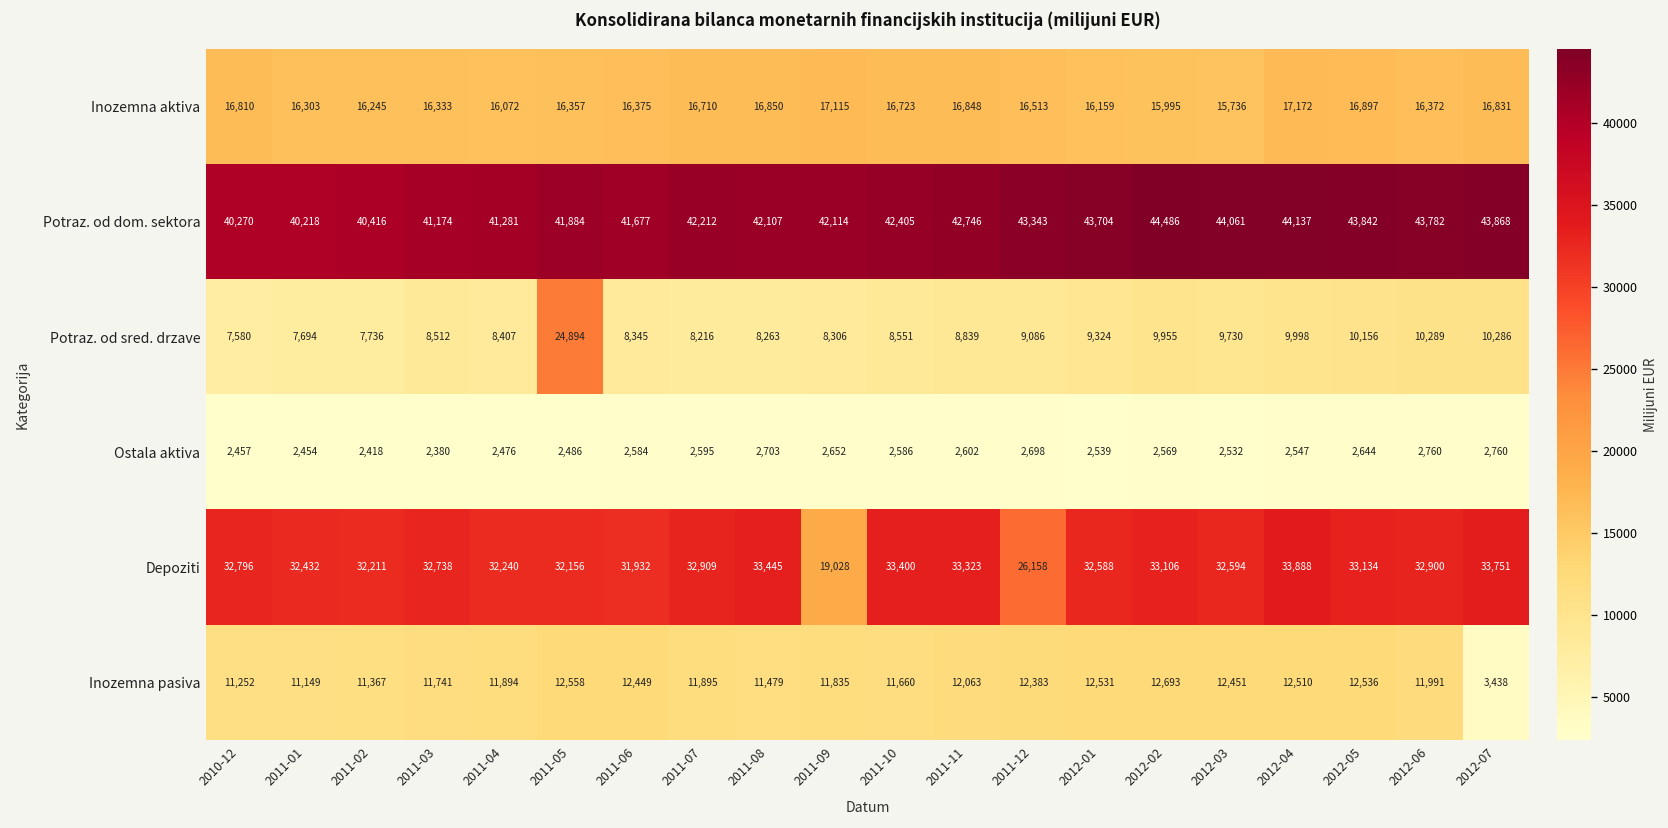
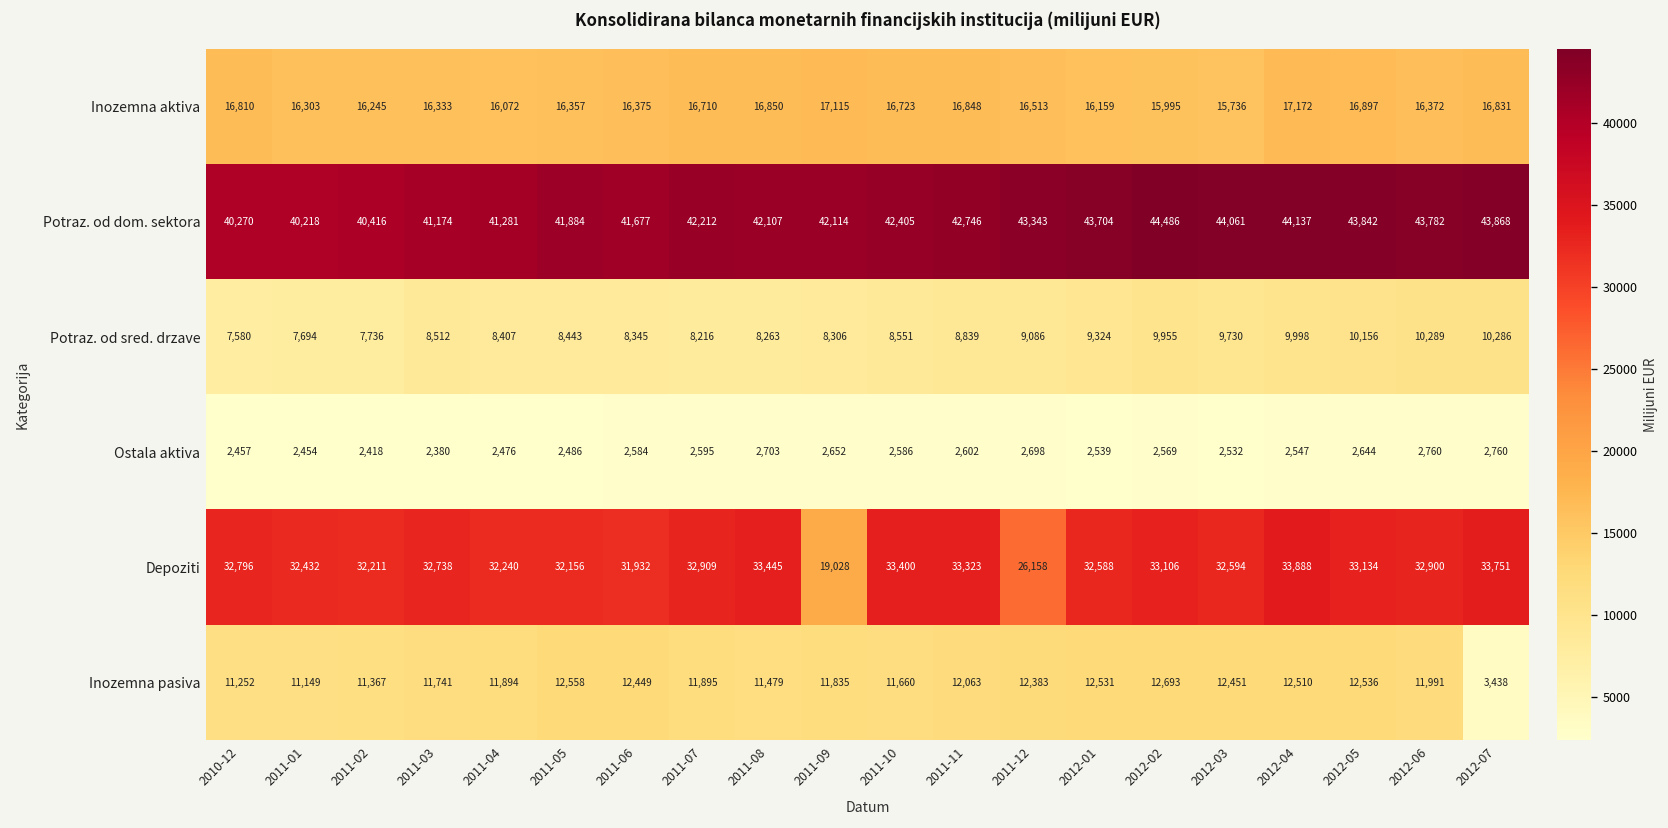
  {
    "Inozemna aktiva": {
      "2010-12": "16,810",
      "2011-01": "16,303",
      "2011-02": "16,245",
      "2011-03": "16,333",
      "2011-04": "16,072",
      "2011-05": "16,357",
      "2011-06": "16,375",
      "2011-07": "16,710",
      "2011-08": "16,850",
      "2011-09": "17,115",
      "2011-10": "16,723",
      "2011-11": "16,848",
      "2011-12": "16,513",
      "2012-01": "16,159",
      "2012-02": "15,995",
      "2012-03": "15,736",
      "2012-04": "17,172",
      "2012-05": "16,897",
      "2012-06": "16,372",
      "2012-07": "16,831"
    },
    "Potraz. od dom. sektora": {
      "2010-12": "40,270",
      "2011-01": "40,218",
      "2011-02": "40,416",
      "2011-03": "41,174",
      "2011-04": "41,281",
      "2011-05": "41,884",
      "2011-06": "41,677",
      "2011-07": "42,212",
      "2011-08": "42,107",
      "2011-09": "42,114",
      "2011-10": "42,405",
      "2011-11": "42,746",
      "2011-12": "43,343",
      "2012-01": "43,704",
      "2012-02": "44,486",
      "2012-03": "44,061",
      "2012-04": "44,137",
      "2012-05": "43,842",
      "2012-06": "43,782",
      "2012-07": "43,868"
    },
    "Potraz. od sred. drzave": {
      "2010-12": "7,580",
      "2011-01": "7,694",
      "2011-02": "7,736",
      "2011-03": "8,512",
      "2011-04": "8,407",
-     "2011-05": "24,894",
+     "2011-05": "8,443",
      "2011-06": "8,345",
      "2011-07": "8,216",
      "2011-08": "8,263",
      "2011-09": "8,306",
      "2011-10": "8,551",
      "2011-11": "8,839",
      "2011-12": "9,086",
      "2012-01": "9,324",
      "2012-02": "9,955",
      "2012-03": "9,730",
      "2012-04": "9,998",
      "2012-05": "10,156",
      "2012-06": "10,289",
      "2012-07": "10,286"
    },
    "Ostala aktiva": {
      "2010-12": "2,457",
      "2011-01": "2,454",
      "2011-02": "2,418",
      "2011-03": "2,380",
      "2011-04": "2,476",
      "2011-05": "2,486",
      "2011-06": "2,584",
      "2011-07": "2,595",
      "2011-08": "2,703",
      "2011-09": "2,652",
      "2011-10": "2,586",
      "2011-11": "2,602",
      "2011-12": "2,698",
      "2012-01": "2,539",
      "2012-02": "2,569",
      "2012-03": "2,532",
      "2012-04": "2,547",
      "2012-05": "2,644",
      "2012-06": "2,760",
      "2012-07": "2,760"
    },
    "Depoziti": {
      "2010-12": "32,796",
      "2011-01": "32,432",
      "2011-02": "32,211",
      "2011-03": "32,738",
      "2011-04": "32,240",
      "2011-05": "32,156",
      "2011-06": "31,932",
      "2011-07": "32,909",
      "2011-08": "33,445",
      "2011-09": "19,028",
      "2011-10": "33,400",
      "2011-11": "33,323",
      "2011-12": "26,158",
      "2012-01": "32,588",
      "2012-02": "33,106",
      "2012-03": "32,594",
      "2012-04": "33,888",
      "2012-05": "33,134",
      "2012-06": "32,900",
      "2012-07": "33,751"
    },
    "Inozemna pasiva": {
      "2010-12": "11,252",
      "2011-01": "11,149",
      "2011-02": "11,367",
      "2011-03": "11,741",
      "2011-04": "11,894",
      "2011-05": "12,558",
      "2011-06": "12,449",
      "2011-07": "11,895",
      "2011-08": "11,479",
      "2011-09": "11,835",
      "2011-10": "11,660",
      "2011-11": "12,063",
      "2011-12": "12,383",
      "2012-01": "12,531",
      "2012-02": "12,693",
      "2012-03": "12,451",
      "2012-04": "12,510",
      "2012-05": "12,536",
      "2012-06": "11,991",
      "2012-07": "3,438"
    }
  }
